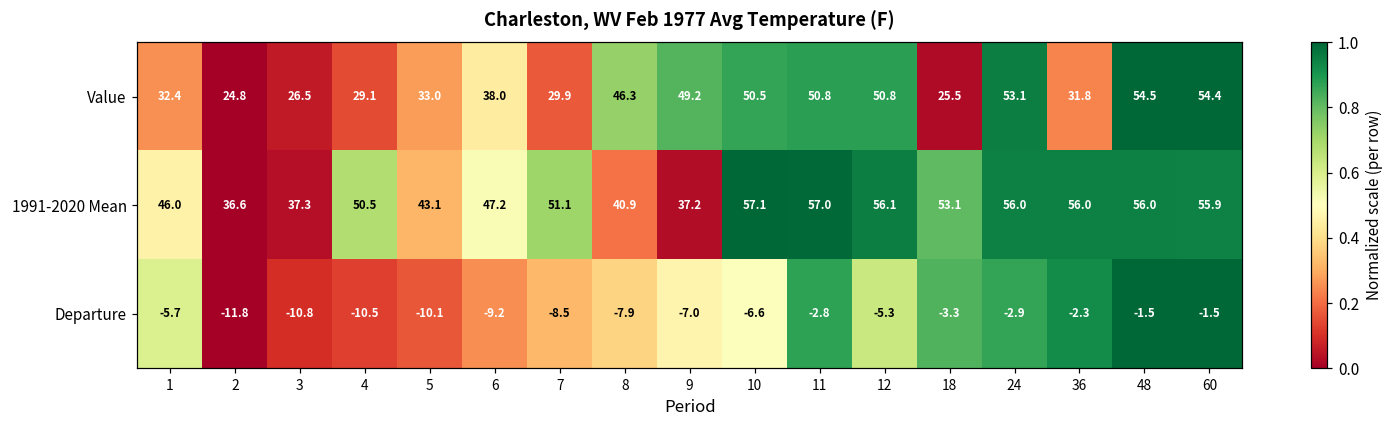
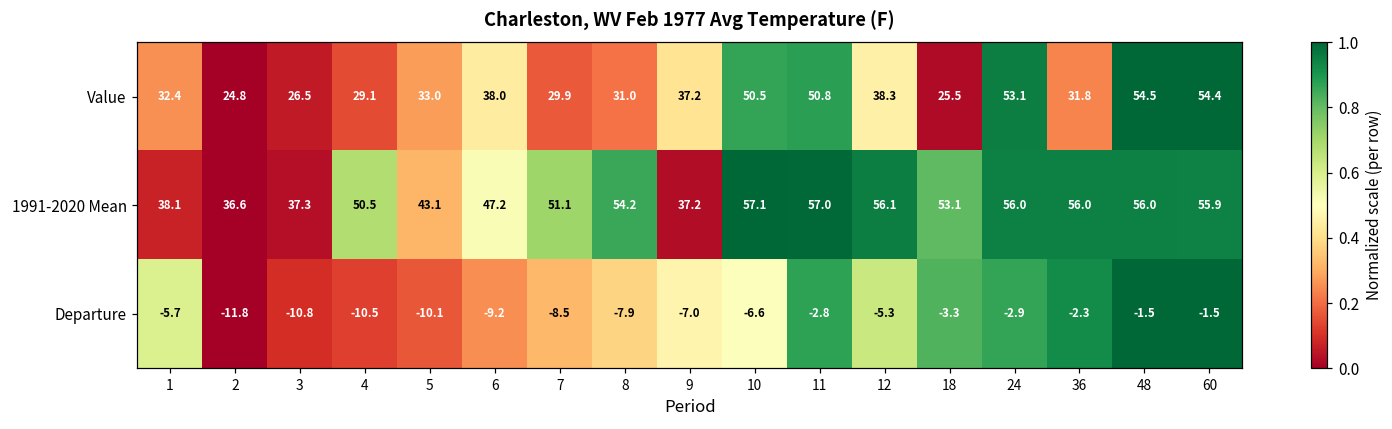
  {
    "Value": {
      "1": 32.4,
      "2": 24.8,
      "3": 26.5,
      "4": 29.1,
      "5": 33.0,
      "6": 38.0,
      "7": 29.9,
-     "8": 46.3,
-     "9": 49.2,
+     "8": 31.0,
+     "9": 37.2,
      "10": 50.5,
      "11": 50.8,
-     "12": 50.8,
+     "12": 38.3,
      "18": 25.5,
      "24": 53.1,
      "36": 31.8,
      "48": 54.5,
      "60": 54.4
    },
    "1991-2020 Mean": {
-     "1": 46.0,
+     "1": 38.1,
      "2": 36.6,
      "3": 37.3,
      "4": 50.5,
      "5": 43.1,
      "6": 47.2,
      "7": 51.1,
-     "8": 40.9,
+     "8": 54.2,
      "9": 37.2,
      "10": 57.1,
      "11": 57.0,
      "12": 56.1,
      "18": 53.1,
      "24": 56.0,
      "36": 56.0,
      "48": 56.0,
      "60": 55.9
    },
    "Departure": {
      "1": -5.7,
      "2": -11.8,
      "3": -10.8,
      "4": -10.5,
      "5": -10.1,
      "6": -9.2,
      "7": -8.5,
      "8": -7.9,
      "9": -7.0,
      "10": -6.6,
      "11": -2.8,
      "12": -5.3,
      "18": -3.3,
      "24": -2.9,
      "36": -2.3,
      "48": -1.5,
      "60": -1.5
    }
  }
